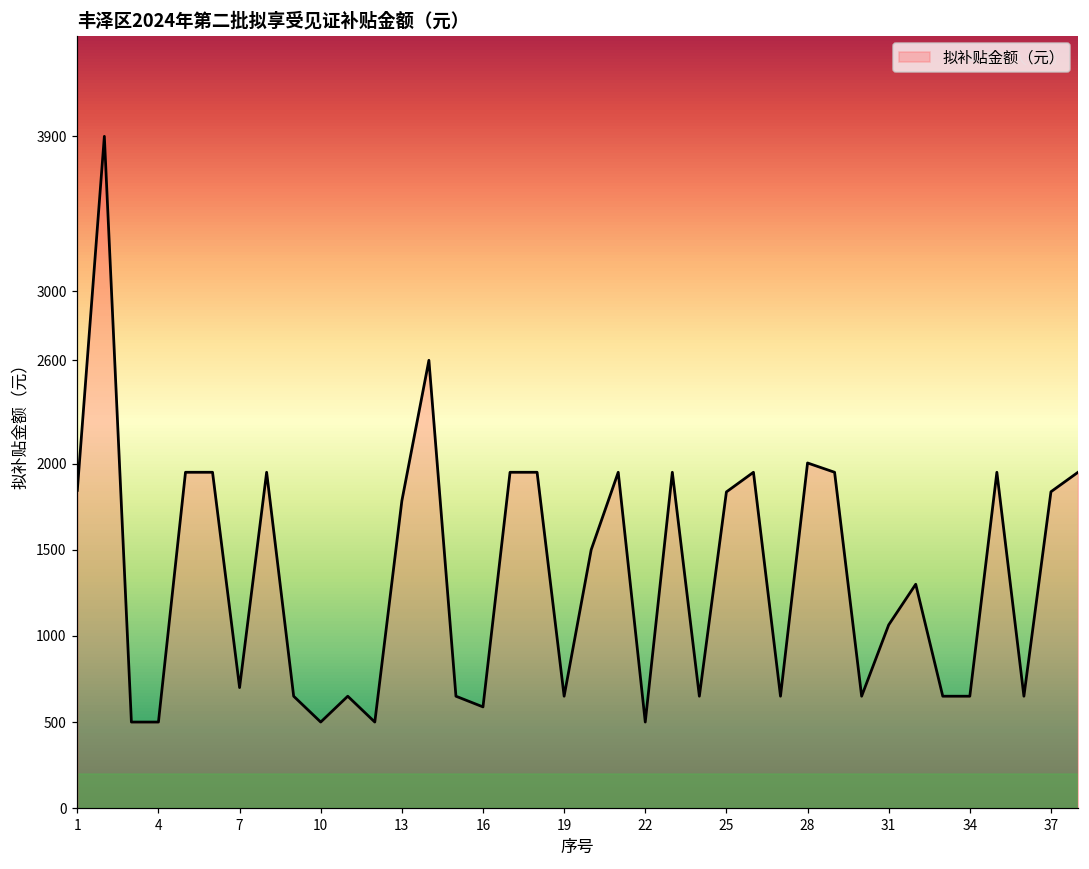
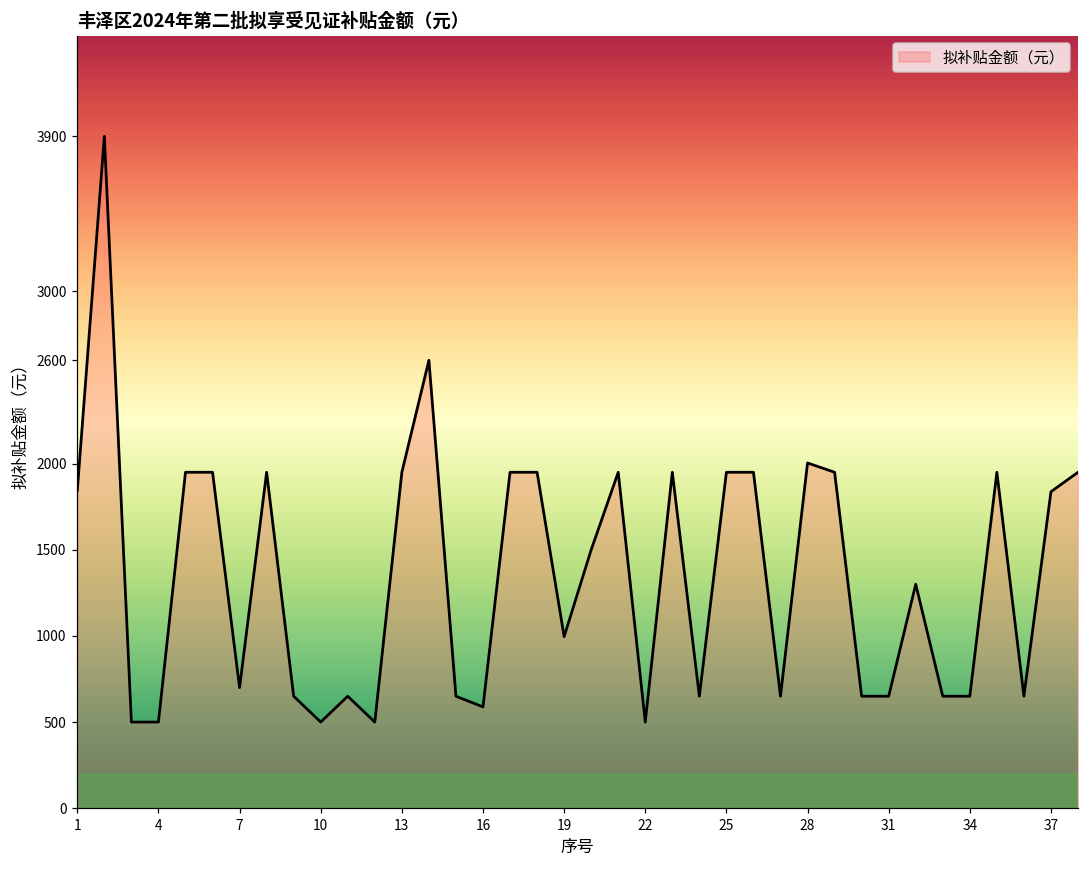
  {
    "1": 1850,
    "4": 500,
    "7": 700,
    "10": 500,
-   "13": 1780,
+   "13": 1950,
    "16": 590,
-   "19": 650,
+   "19": 1000,
    "22": 500,
-   "25": 1840,
+   "25": 1950,
    "28": 2000,
-   "31": 1060,
+   "31": 650,
    "34": 650,
    "37": 1840
  }
